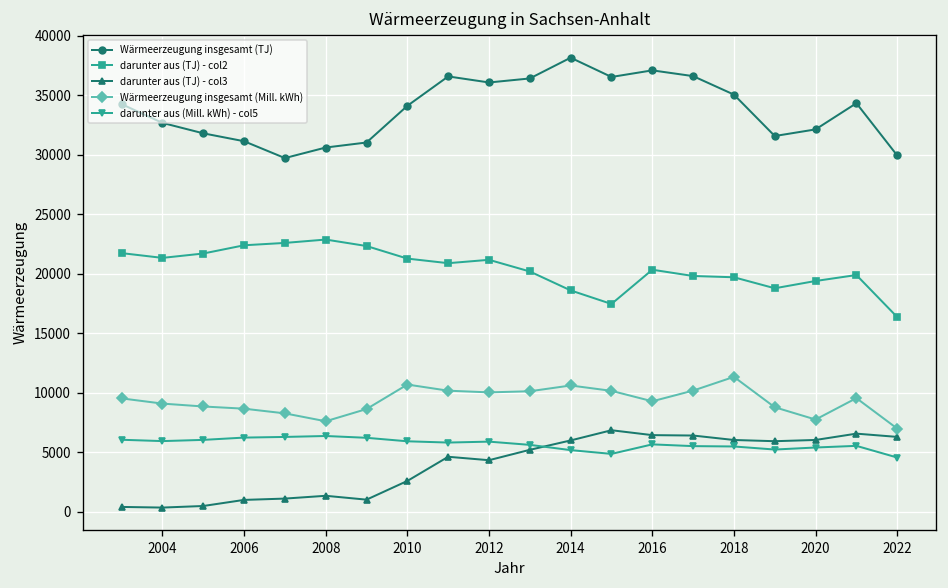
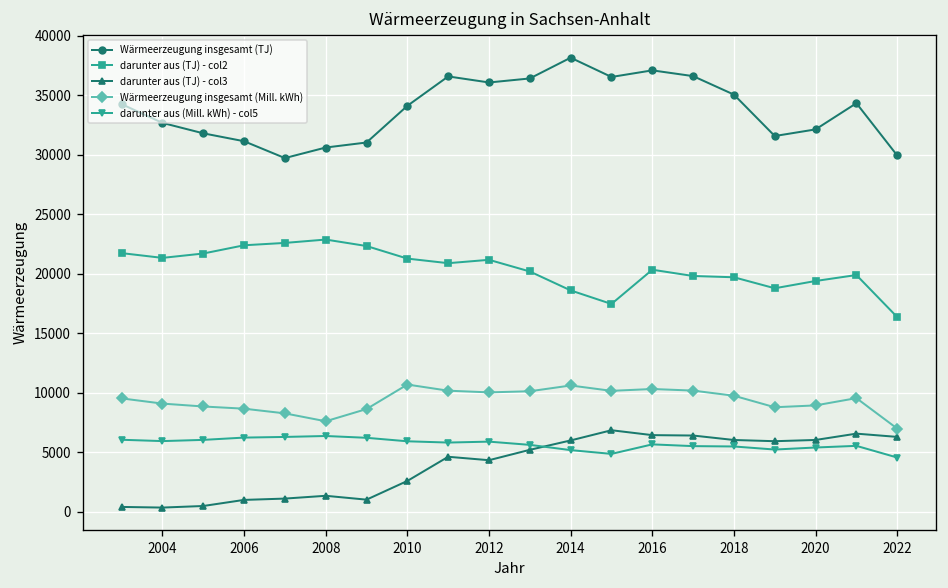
  {
    "Wärmeerzeugung insgesamt (Mill. kWh)": {
      "2004": 9000,
      "2006": 9000,
      "2008": 8000,
      "2010": 11000,
      "2012": 10000,
      "2014": 11000,
-     "2016": 9000,
-     "2018": 11000,
-     "2020": 8000,
+     "2016": 10000,
+     "2018": 10000,
+     "2020": 9000,
      "2022": 7000
    }
  }
